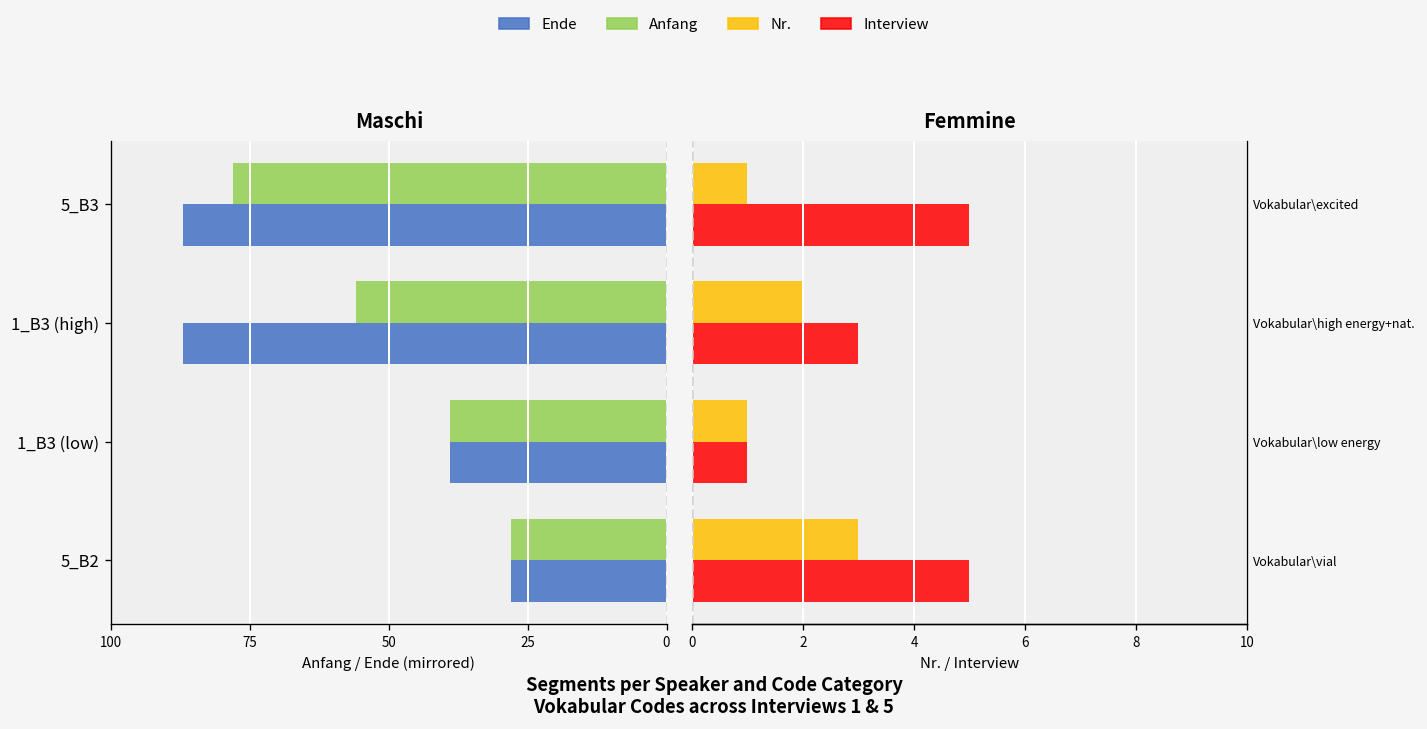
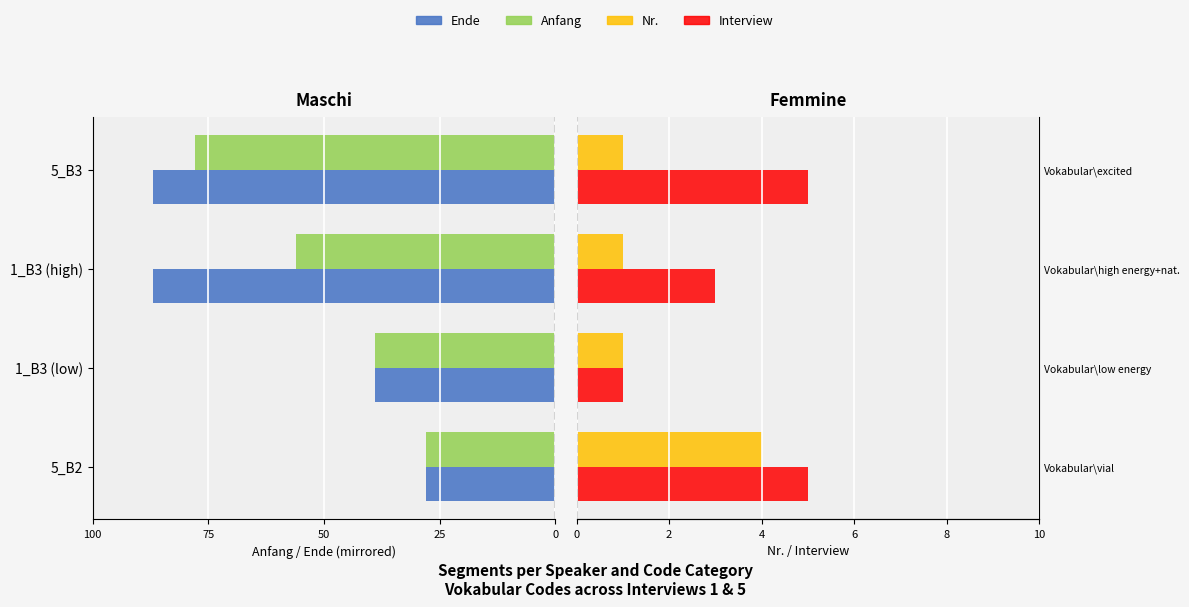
  {
    "Femmine": {
      "Nr.": {
        "Vokabular\\excited": 1,
-       "Vokabular\\high energy+nat.": 2,
+       "Vokabular\\high energy+nat.": 1,
        "Vokabular\\low energy": 1,
-       "Vokabular\\vial": 3
+       "Vokabular\\vial": 4
      },
      "Interview": {
        "Vokabular\\excited": 5,
        "Vokabular\\high energy+nat.": 3,
        "Vokabular\\low energy": 1,
        "Vokabular\\vial": 5
      }
    }
  }
